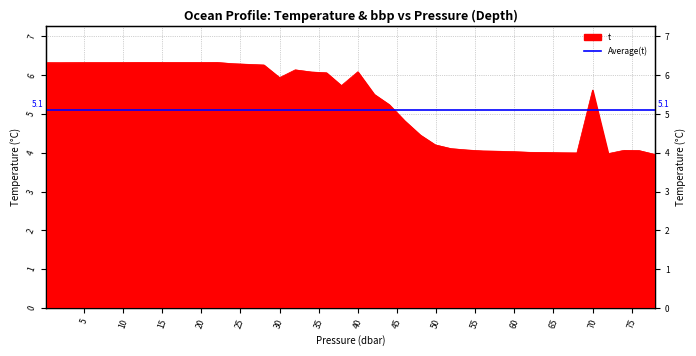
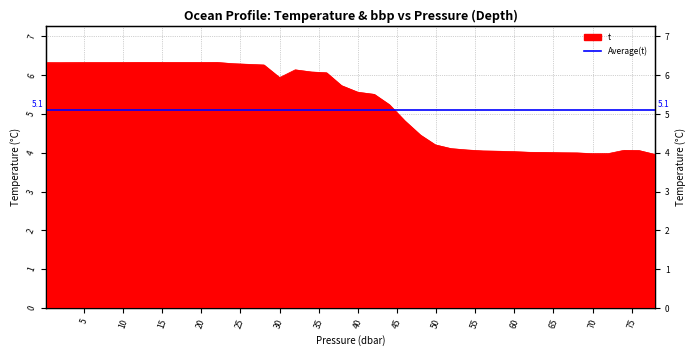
  {
    "20": 6.3,
    "30": 5.9,
-   "40": 6.1,
+   "40": 5.6,
    "60": 4.0,
-   "70": 5.6
+   "70": 4.0
  }
